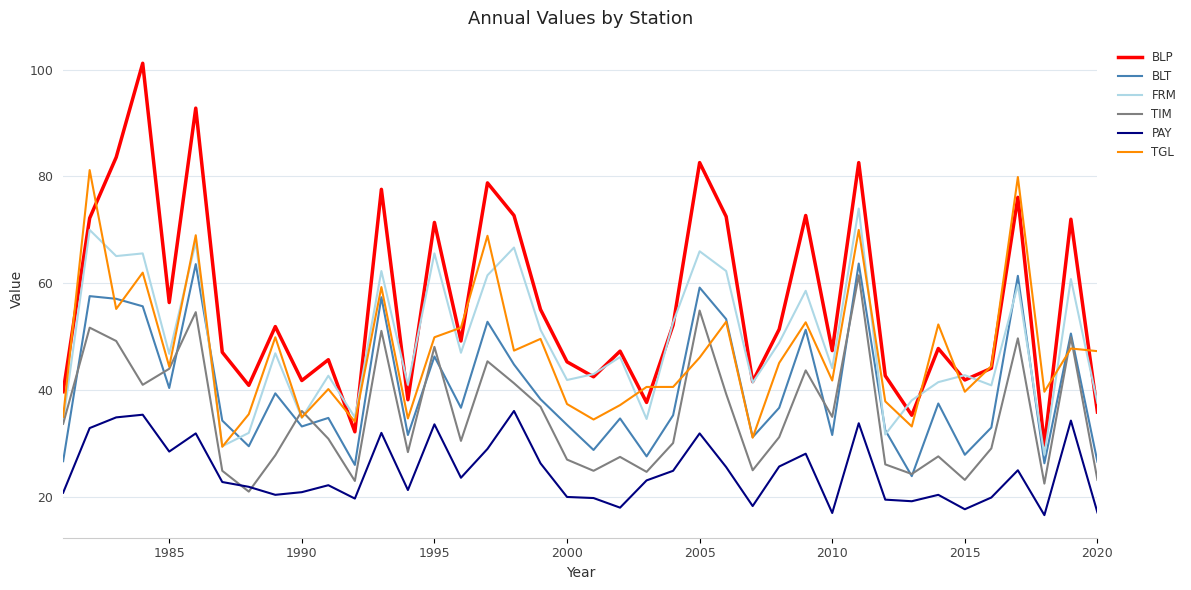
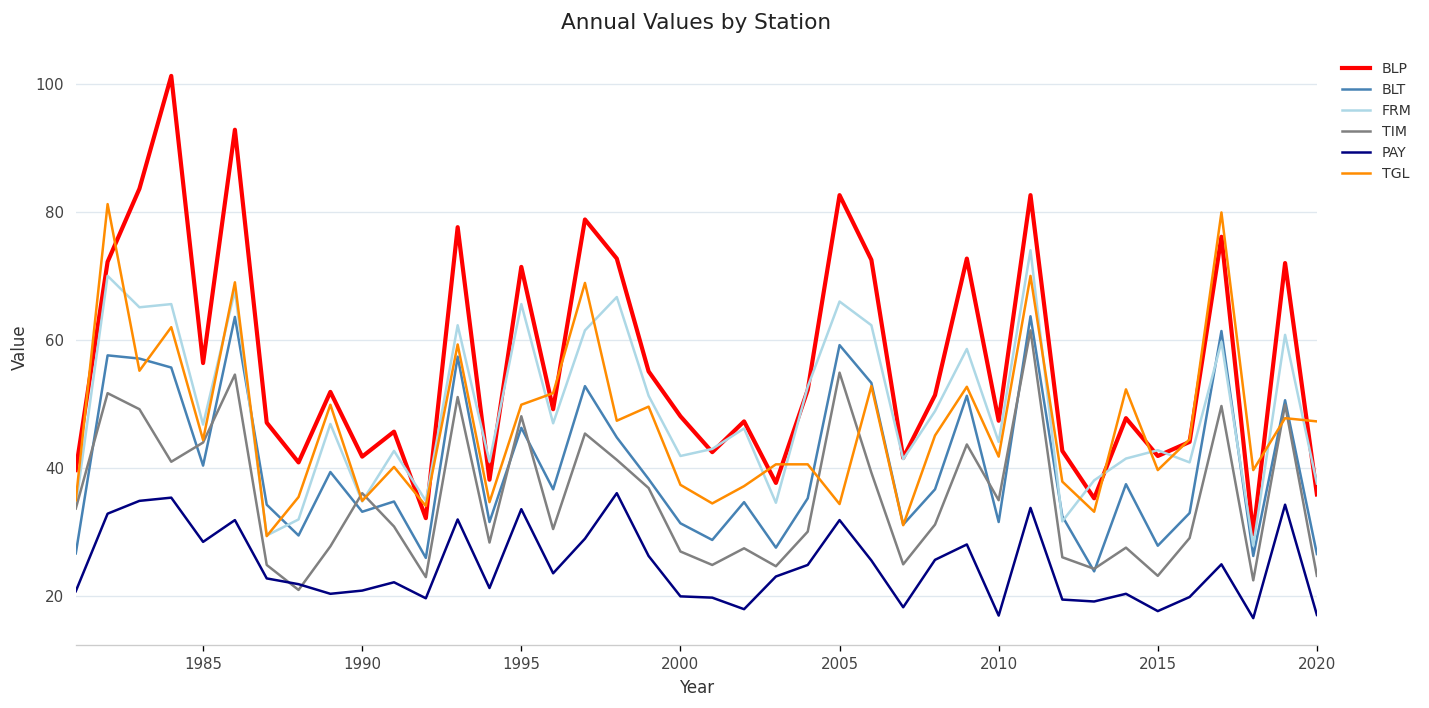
  {
    "BLP": {
      "1985": 56,
      "1990": 42,
      "1995": 71,
-     "2000": 45,
+     "2000": 48,
      "2005": 83,
      "2010": 47,
      "2015": 42,
      "2020": 36
    },
    "BLT": {
      "1985": 40,
      "1990": 33,
      "1995": 46,
-     "2000": 34,
+     "2000": 31,
      "2005": 59,
      "2010": 32,
      "2015": 28,
      "2020": 27
    },
    "FRM": {
      "1985": 47,
      "1995": 66,
      "2000": 42,
      "2005": 66,
      "2010": 44,
      "2015": 43,
      "2020": 38
    },
    "TIM": {
      "1990": 36,
      "1995": 48,
      "2000": 27,
      "2005": 55,
      "2010": 35,
      "2015": 23,
      "2020": 23
    },
    "PAY": {
      "1985": 29,
      "1990": 21,
      "1995": 34,
      "2000": 20,
      "2005": 32,
      "2010": 17,
      "2015": 18,
      "2020": 17
    },
    "TGL": {
      "1995": 50,
      "2000": 37,
-     "2005": 46,
+     "2005": 34,
      "2010": 42,
      "2015": 40,
      "2020": 47
    }
  }
